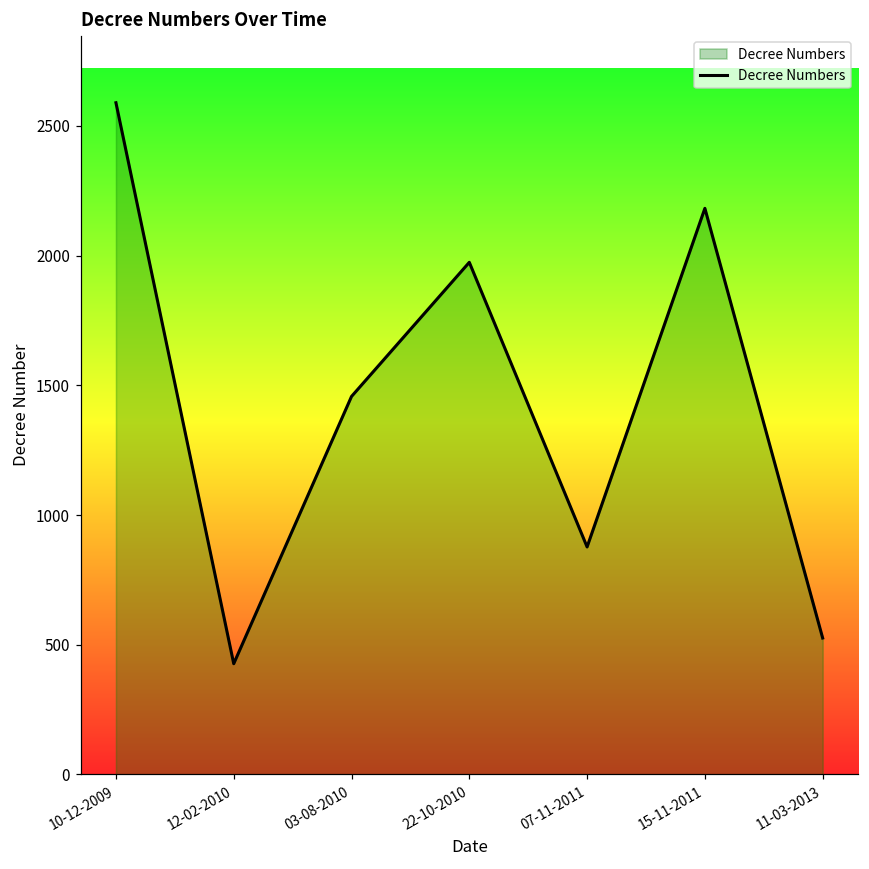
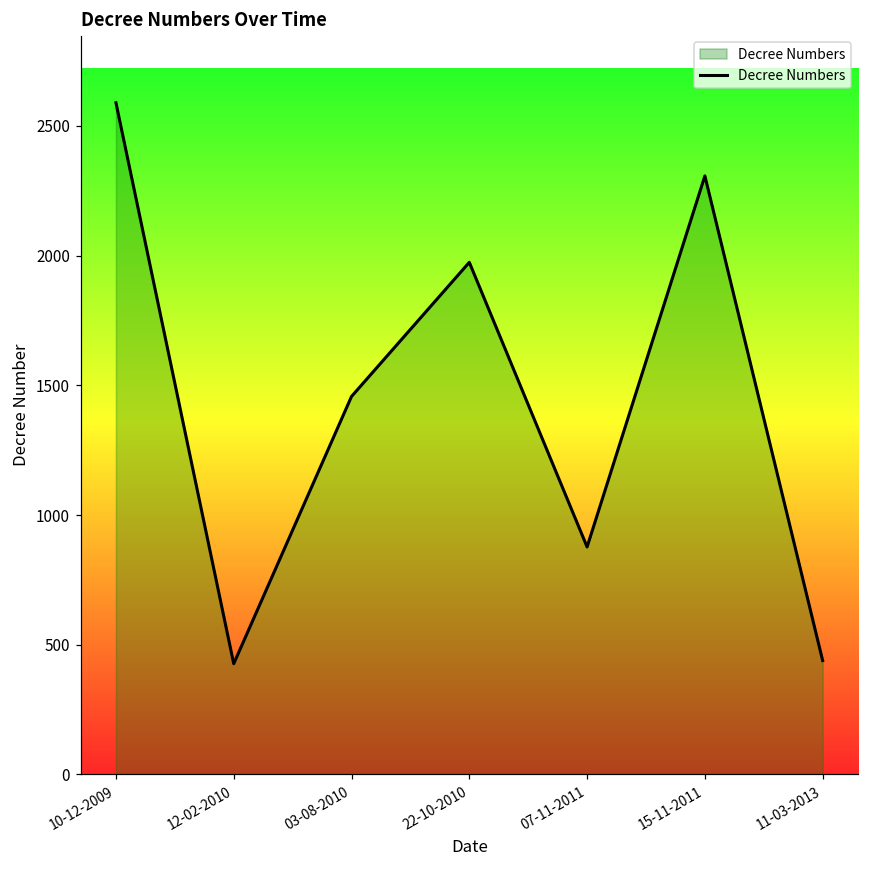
  {
    "10-12-2009": 2590,
    "12-02-2010": 430,
    "03-08-2010": 1460,
    "22-10-2010": 1970,
    "07-11-2011": 880,
-   "15-11-2011": 2180,
-   "11-03-2013": 530
+   "15-11-2011": 2310,
+   "11-03-2013": 440
  }
